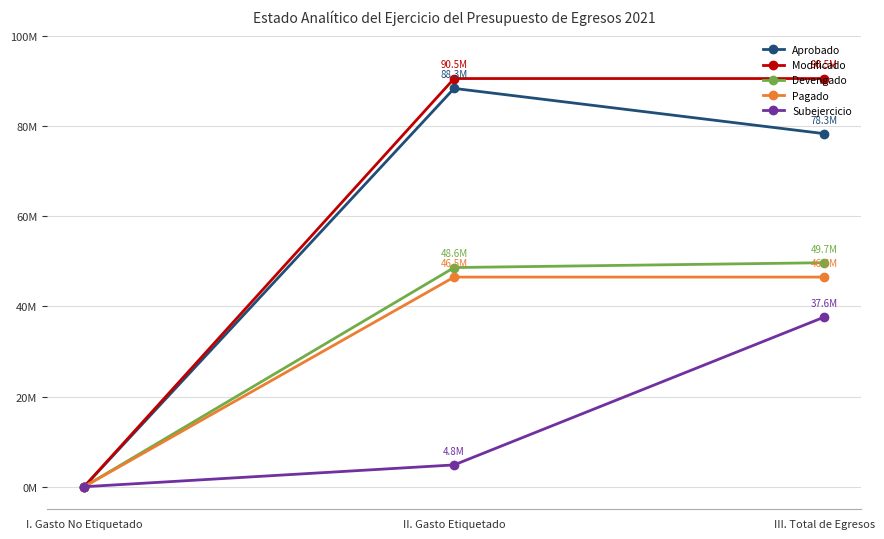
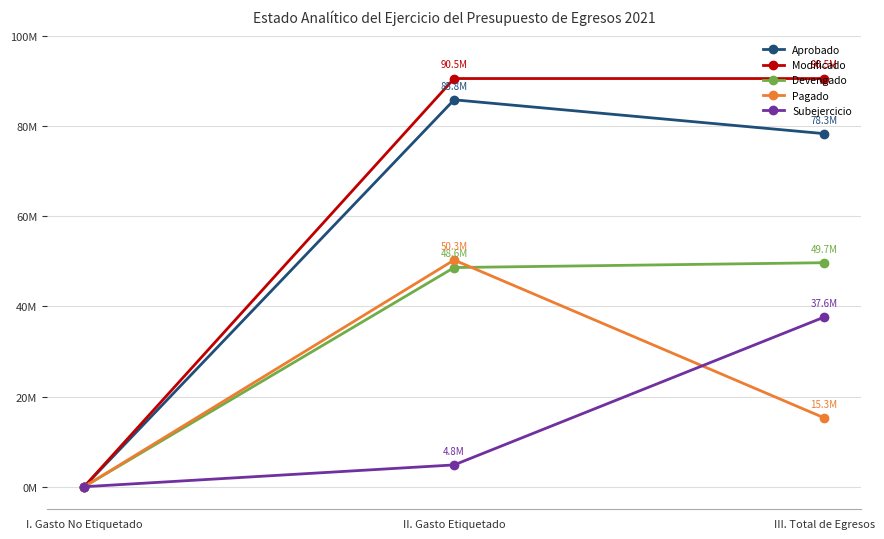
  {
    "Aprobado": {
-     "II. Gasto Etiquetado": "88.3M",
+     "II. Gasto Etiquetado": "85.8M",
      "III. Total de Egresos": "78.3M"
    },
    "Modificado": {
      "II. Gasto Etiquetado": "90.5M",
      "III. Total de Egresos": "90.5M"
    },
    "Devengado": {
      "III. Total de Egresos": "49.7M"
    },
    "Pagado": {
-     "II. Gasto Etiquetado": "46.5M",
-     "III. Total de Egresos": "46.5M"
+     "II. Gasto Etiquetado": "50.3M",
+     "III. Total de Egresos": "15.3M"
    },
    "Subejercicio": {
      "II. Gasto Etiquetado": "4.8M",
      "III. Total de Egresos": "37.6M"
    }
  }
